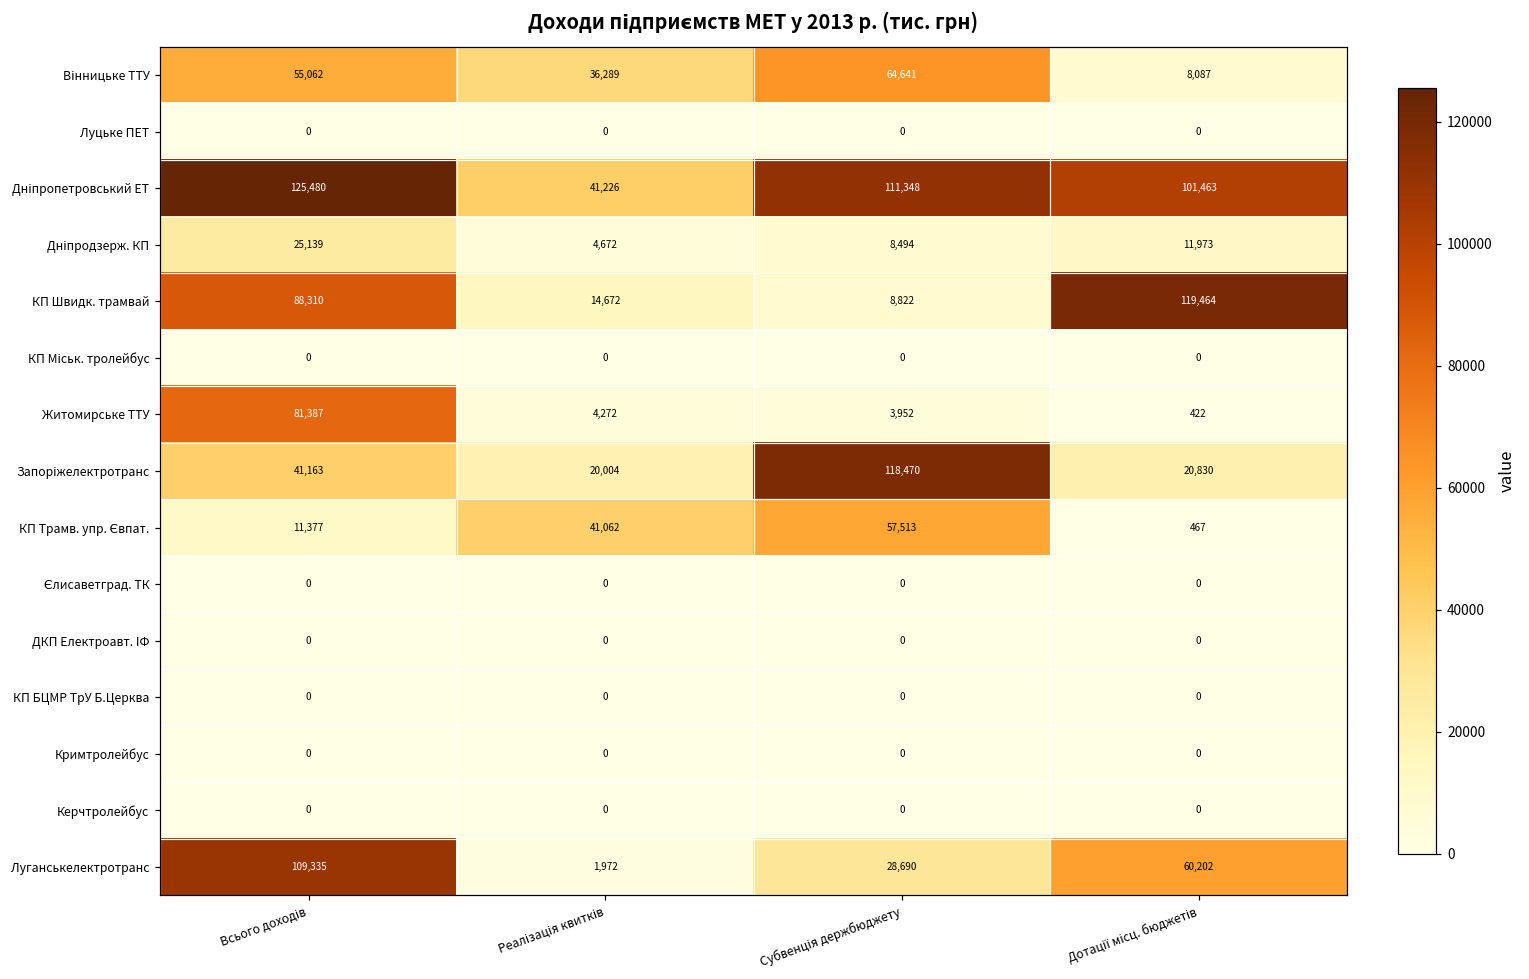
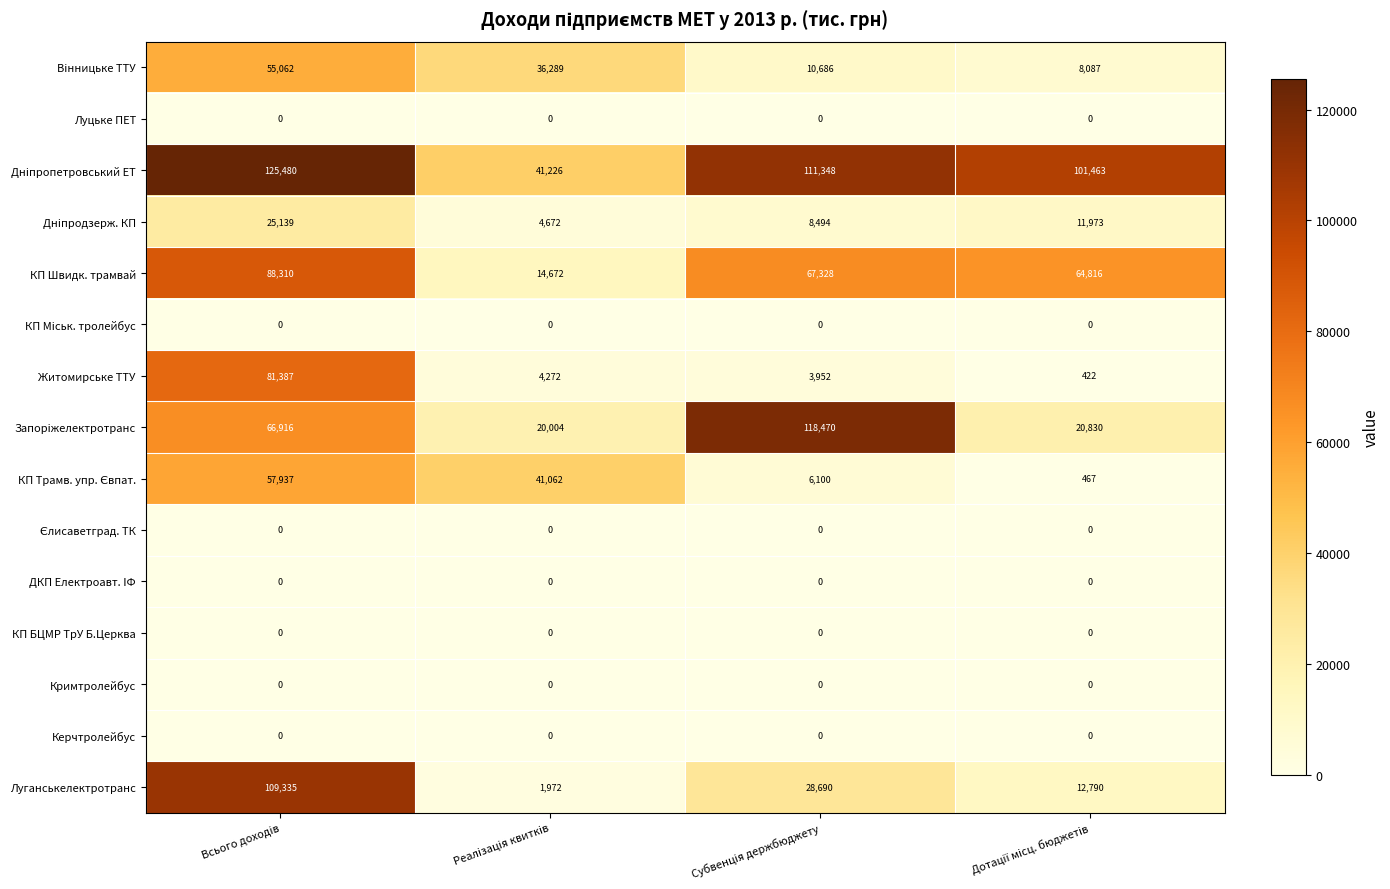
  {
    "Вінницьке ТТУ": {
      "Всього доходів": "55,062",
      "Реалізація квитків": "36,289",
-     "Субвенція держбюджету": "64,641",
+     "Субвенція держбюджету": "10,686",
      "Дотації місц. бюджетів": "8,087"
    },
    "Луцьке ПЕТ": {
      "Всього доходів": "0",
      "Реалізація квитків": "0",
      "Субвенція держбюджету": "0",
      "Дотації місц. бюджетів": "0"
    },
    "Дніпропетровський ЕТ": {
      "Всього доходів": "125,480",
      "Реалізація квитків": "41,226",
      "Субвенція держбюджету": "111,348",
      "Дотації місц. бюджетів": "101,463"
    },
    "Дніпродзерж. КП": {
      "Всього доходів": "25,139",
      "Реалізація квитків": "4,672",
      "Субвенція держбюджету": "8,494",
      "Дотації місц. бюджетів": "11,973"
    },
    "КП Швидк. трамвай": {
      "Всього доходів": "88,310",
      "Реалізація квитків": "14,672",
-     "Субвенція держбюджету": "8,822",
-     "Дотації місц. бюджетів": "119,464"
+     "Субвенція держбюджету": "67,328",
+     "Дотації місц. бюджетів": "64,816"
    },
    "КП Міськ. тролейбус": {
      "Всього доходів": "0",
      "Реалізація квитків": "0",
      "Субвенція держбюджету": "0",
      "Дотації місц. бюджетів": "0"
    },
    "Житомирське ТТУ": {
      "Всього доходів": "81,387",
      "Реалізація квитків": "4,272",
      "Субвенція держбюджету": "3,952",
      "Дотації місц. бюджетів": "422"
    },
    "Запоріжелектротранс": {
-     "Всього доходів": "41,163",
+     "Всього доходів": "66,916",
      "Реалізація квитків": "20,004",
      "Субвенція держбюджету": "118,470",
      "Дотації місц. бюджетів": "20,830"
    },
    "КП Трамв. упр. Євпат.": {
-     "Всього доходів": "11,377",
+     "Всього доходів": "57,937",
      "Реалізація квитків": "41,062",
-     "Субвенція держбюджету": "57,513",
+     "Субвенція держбюджету": "6,100",
      "Дотації місц. бюджетів": "467"
    },
    "Єлисаветград. ТК": {
      "Всього доходів": "0",
      "Реалізація квитків": "0",
      "Субвенція держбюджету": "0",
      "Дотації місц. бюджетів": "0"
    },
    "ДКП Електроавт. ІФ": {
      "Всього доходів": "0",
      "Реалізація квитків": "0",
      "Субвенція держбюджету": "0",
      "Дотації місц. бюджетів": "0"
    },
    "КП БЦМР ТрУ Б.Церква": {
      "Всього доходів": "0",
      "Реалізація квитків": "0",
      "Субвенція держбюджету": "0",
      "Дотації місц. бюджетів": "0"
    },
    "Кримтролейбус": {
      "Всього доходів": "0",
      "Реалізація квитків": "0",
      "Субвенція держбюджету": "0",
      "Дотації місц. бюджетів": "0"
    },
    "Керчтролейбус": {
      "Всього доходів": "0",
      "Реалізація квитків": "0",
      "Субвенція держбюджету": "0",
      "Дотації місц. бюджетів": "0"
    },
    "Луганськелектротранс": {
      "Всього доходів": "109,335",
      "Реалізація квитків": "1,972",
      "Субвенція держбюджету": "28,690",
-     "Дотації місц. бюджетів": "60,202"
+     "Дотації місц. бюджетів": "12,790"
    }
  }
